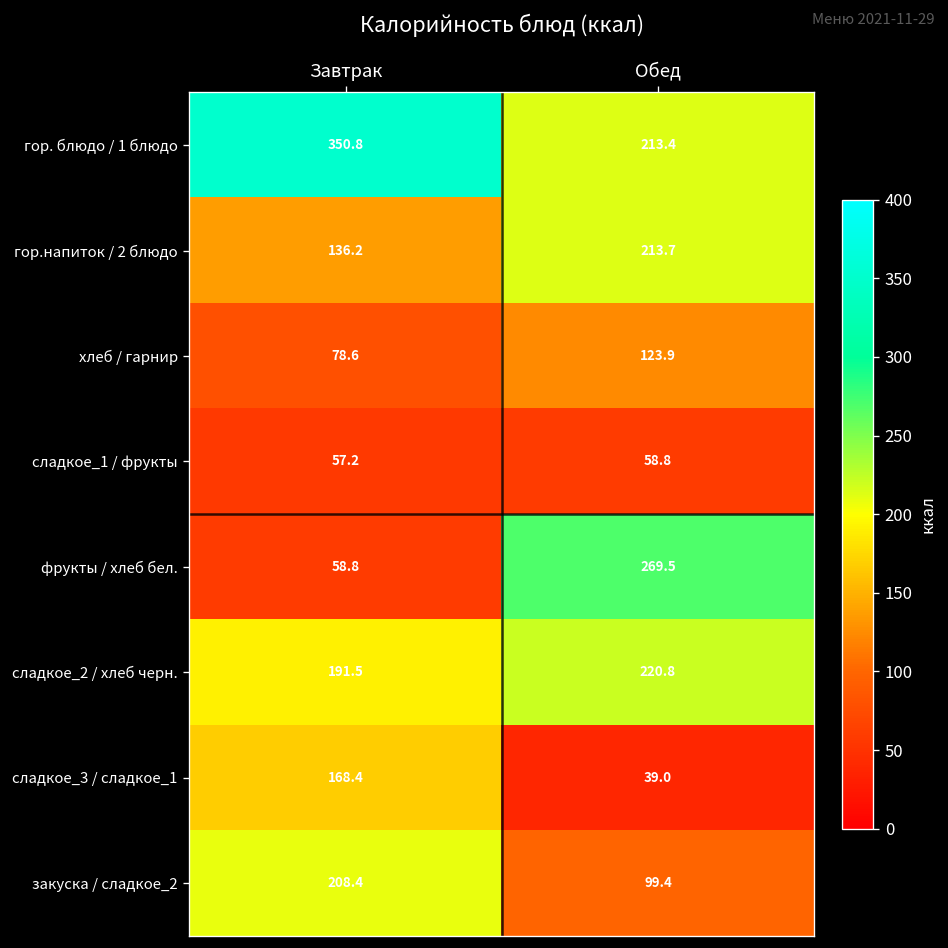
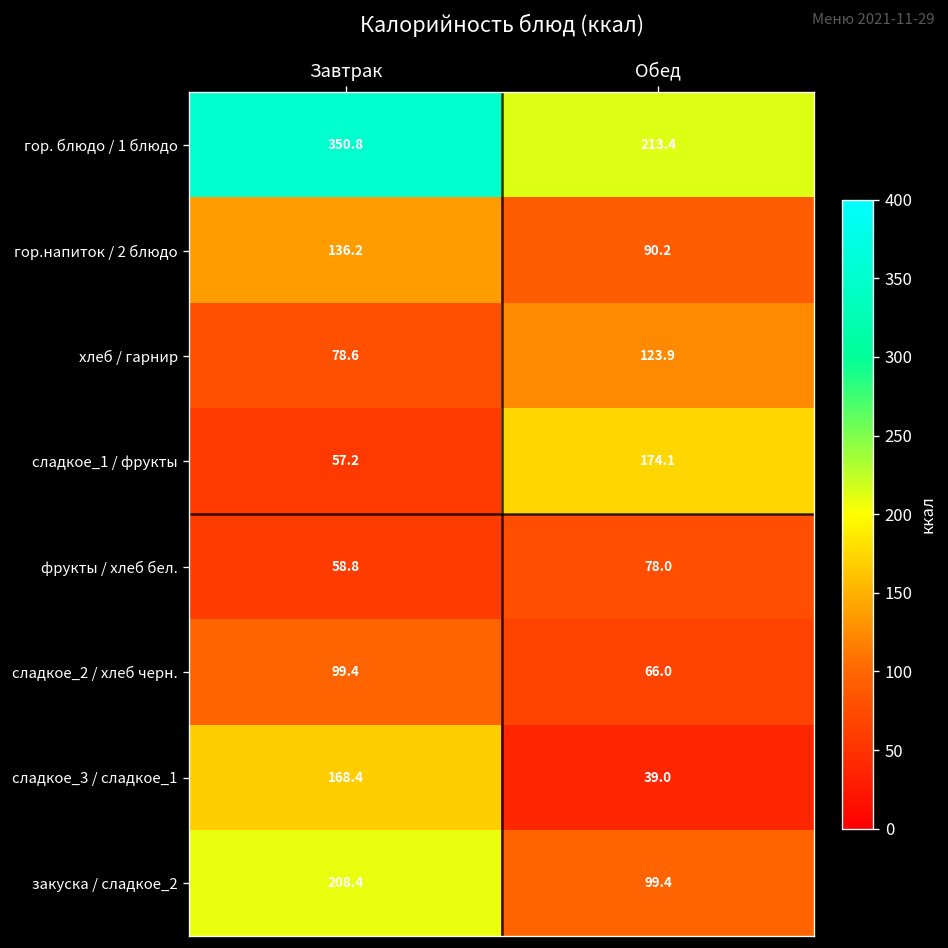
  {
    "гор. блюдо / 1 блюдо": {
      "Завтрак": 350.8,
      "Обед": 213.4
    },
    "гор.напиток / 2 блюдо": {
      "Завтрак": 136.2,
-     "Обед": 213.7
+     "Обед": 90.2
    },
    "хлеб / гарнир": {
      "Завтрак": 78.6,
      "Обед": 123.9
    },
    "сладкое_1 / фрукты": {
      "Завтрак": 57.2,
-     "Обед": 58.8
+     "Обед": 174.1
    },
    "фрукты / хлеб бел.": {
      "Завтрак": 58.8,
-     "Обед": 269.5
+     "Обед": 78.0
    },
    "сладкое_2 / хлеб черн.": {
-     "Завтрак": 191.5,
-     "Обед": 220.8
+     "Завтрак": 99.4,
+     "Обед": 66.0
    },
    "сладкое_3 / сладкое_1": {
      "Завтрак": 168.4,
      "Обед": 39.0
    },
    "закуска / сладкое_2": {
      "Завтрак": 208.4,
      "Обед": 99.4
    }
  }
